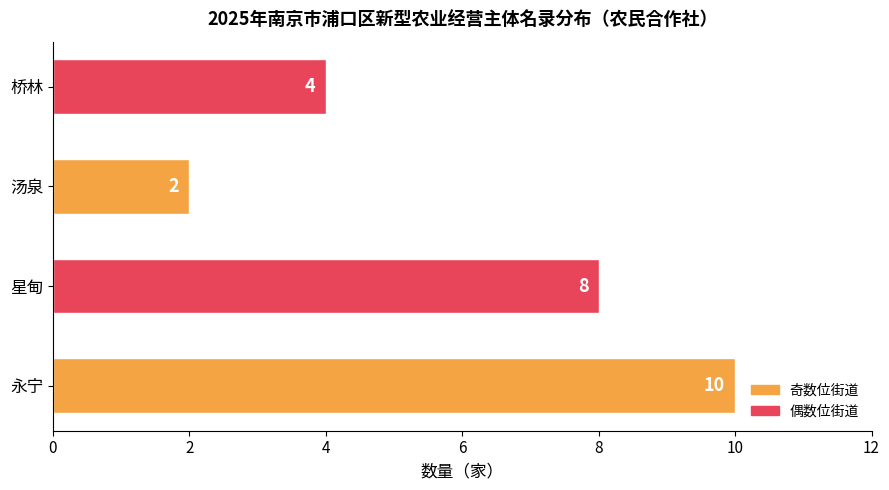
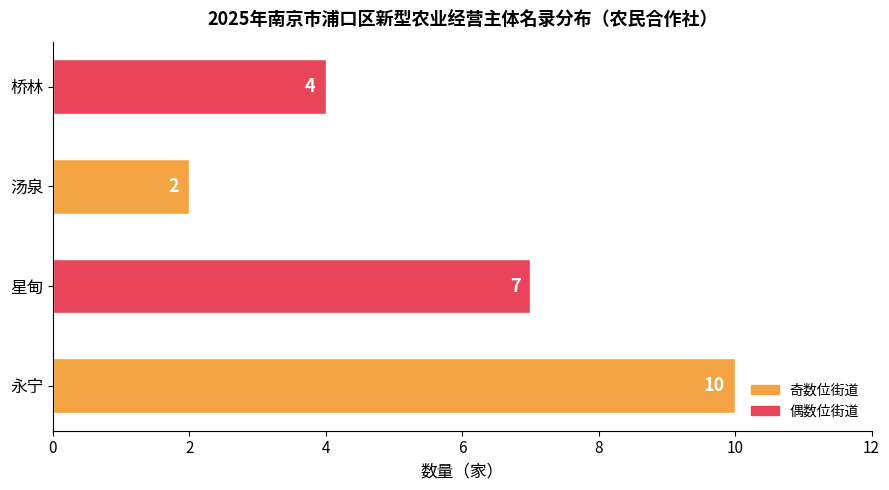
  {
    "桥林": 4,
    "汤泉": 2,
-   "星甸": 8,
+   "星甸": 7,
    "永宁": 10
  }
